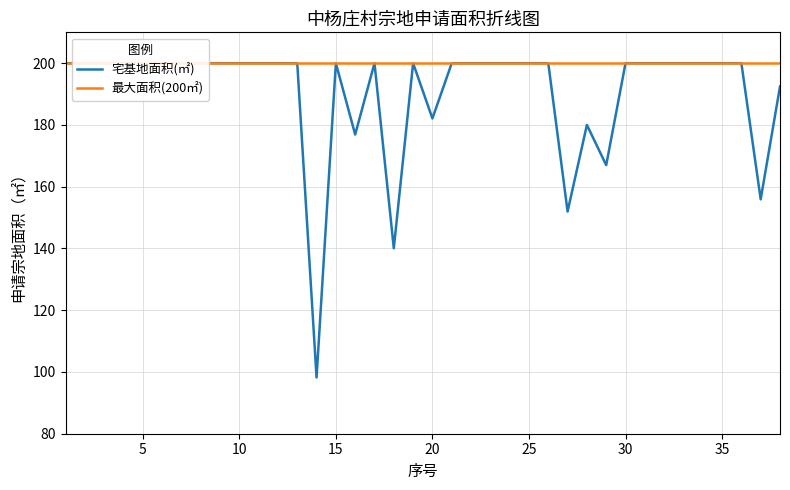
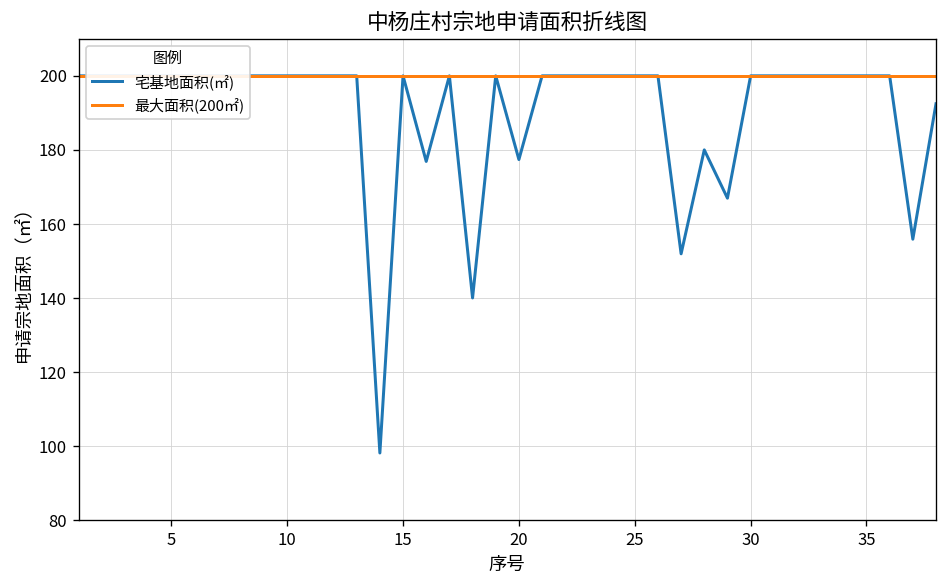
  {
    "宅基地面积(㎡)": {
-     "20": 182
+     "20": 177
    },
    "最大面积(200㎡)": {
      "20": 200
    }
  }
